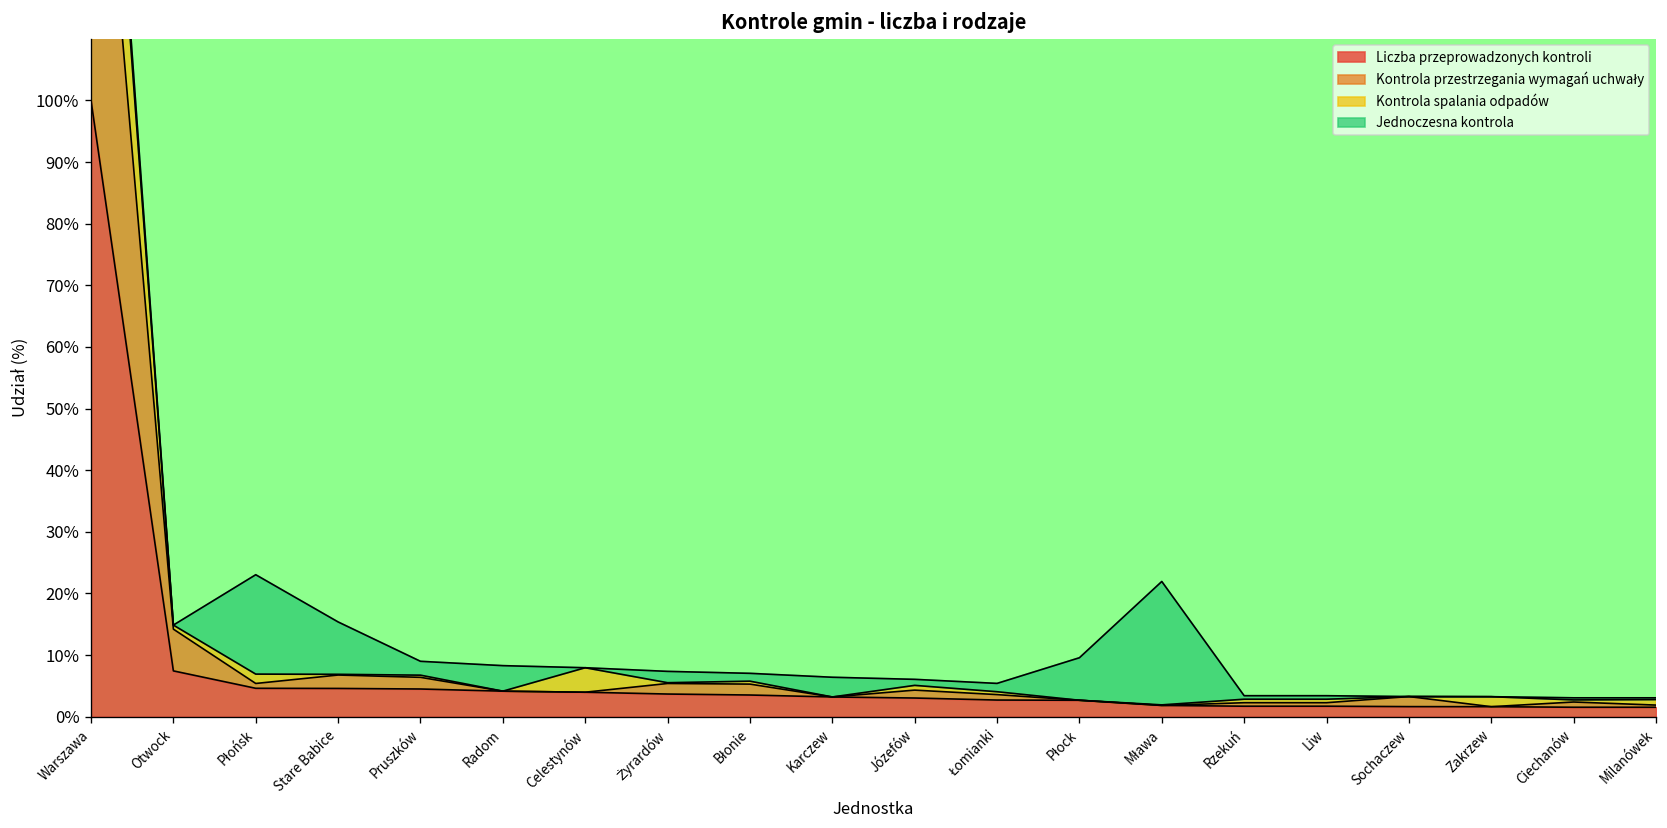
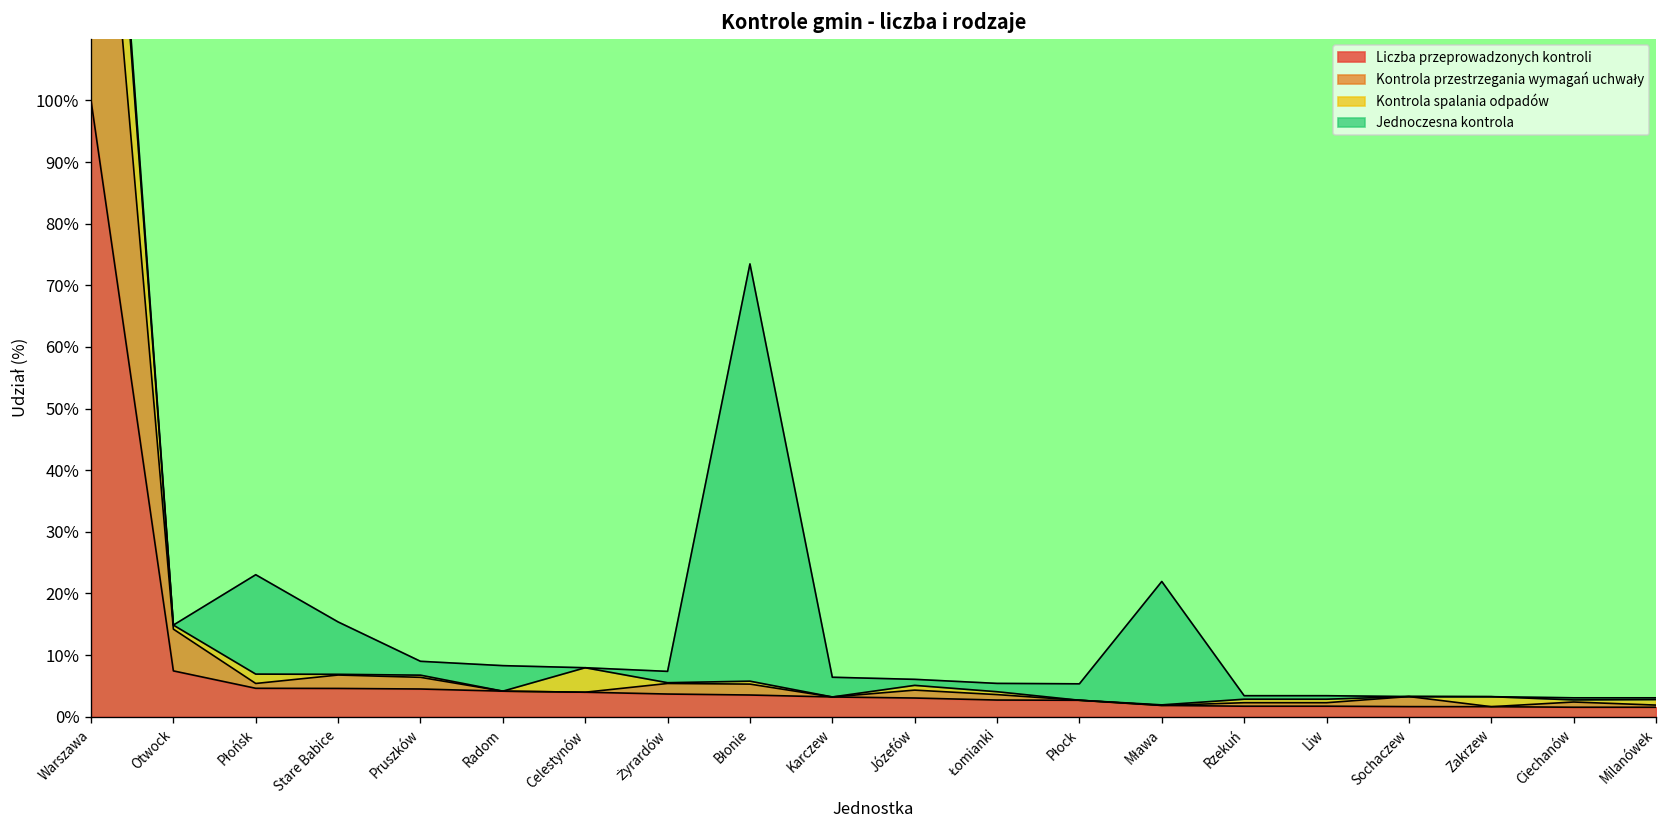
  {
    "Kontrola spalania odpadów": {
      "Płońsk": "2%",
      "Józefów": "1%",
      "Rzekuń": "1%",
      "Liw": "1%"
    },
    "Jednoczesna kontrola": {
      "Płońsk": "16%",
      "Stare Babice": "8%",
      "Pruszków": "2%",
      "Radom": "4%",
      "Żyrardów": "2%",
-     "Błonie": "1%",
+     "Błonie": "68%",
      "Karczew": "3%",
      "Józefów": "1%",
      "Łomianki": "1%",
-     "Płock": "7%",
+     "Płock": "3%",
      "Mława": "20%",
      "Rzekuń": "1%",
      "Liw": "1%"
    }
  }
